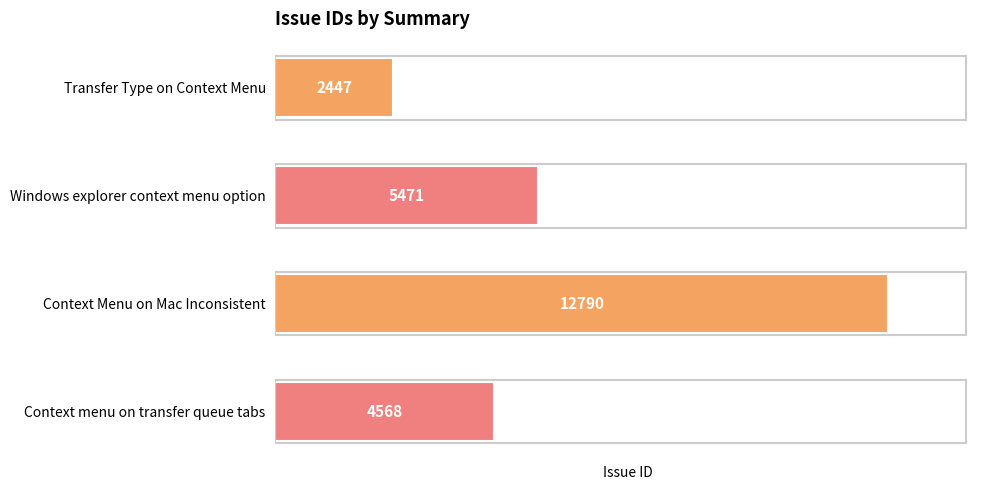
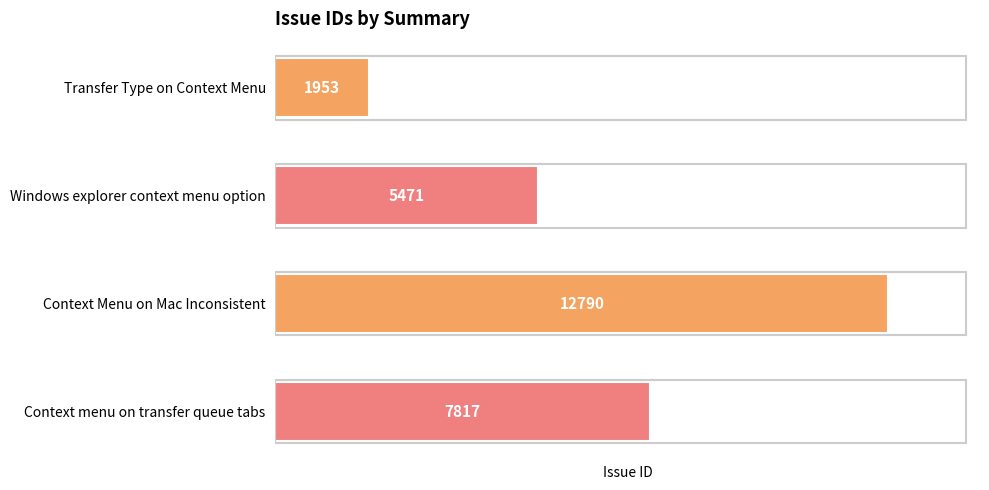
  {
-   "Transfer Type on Context Menu": 2447,
+   "Transfer Type on Context Menu": 1953,
    "Windows explorer context menu option": 5471,
    "Context Menu on Mac Inconsistent": 12790,
-   "Context menu on transfer queue tabs": 4568
+   "Context menu on transfer queue tabs": 7817
  }
